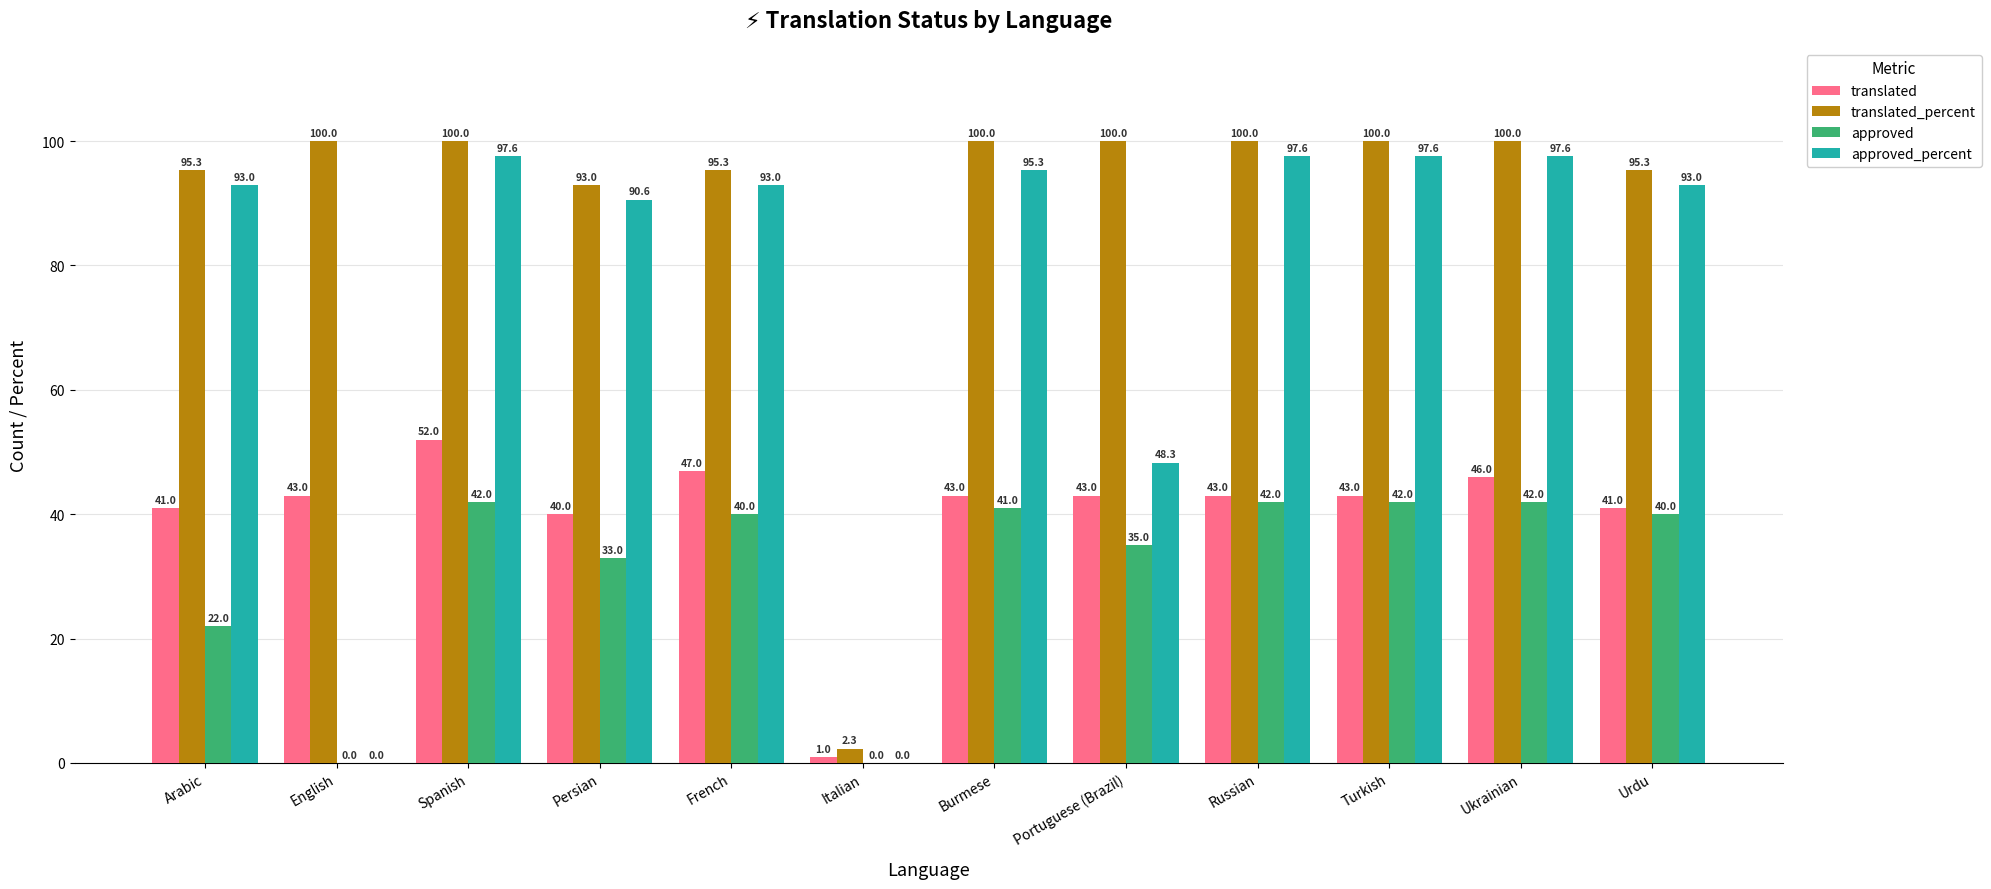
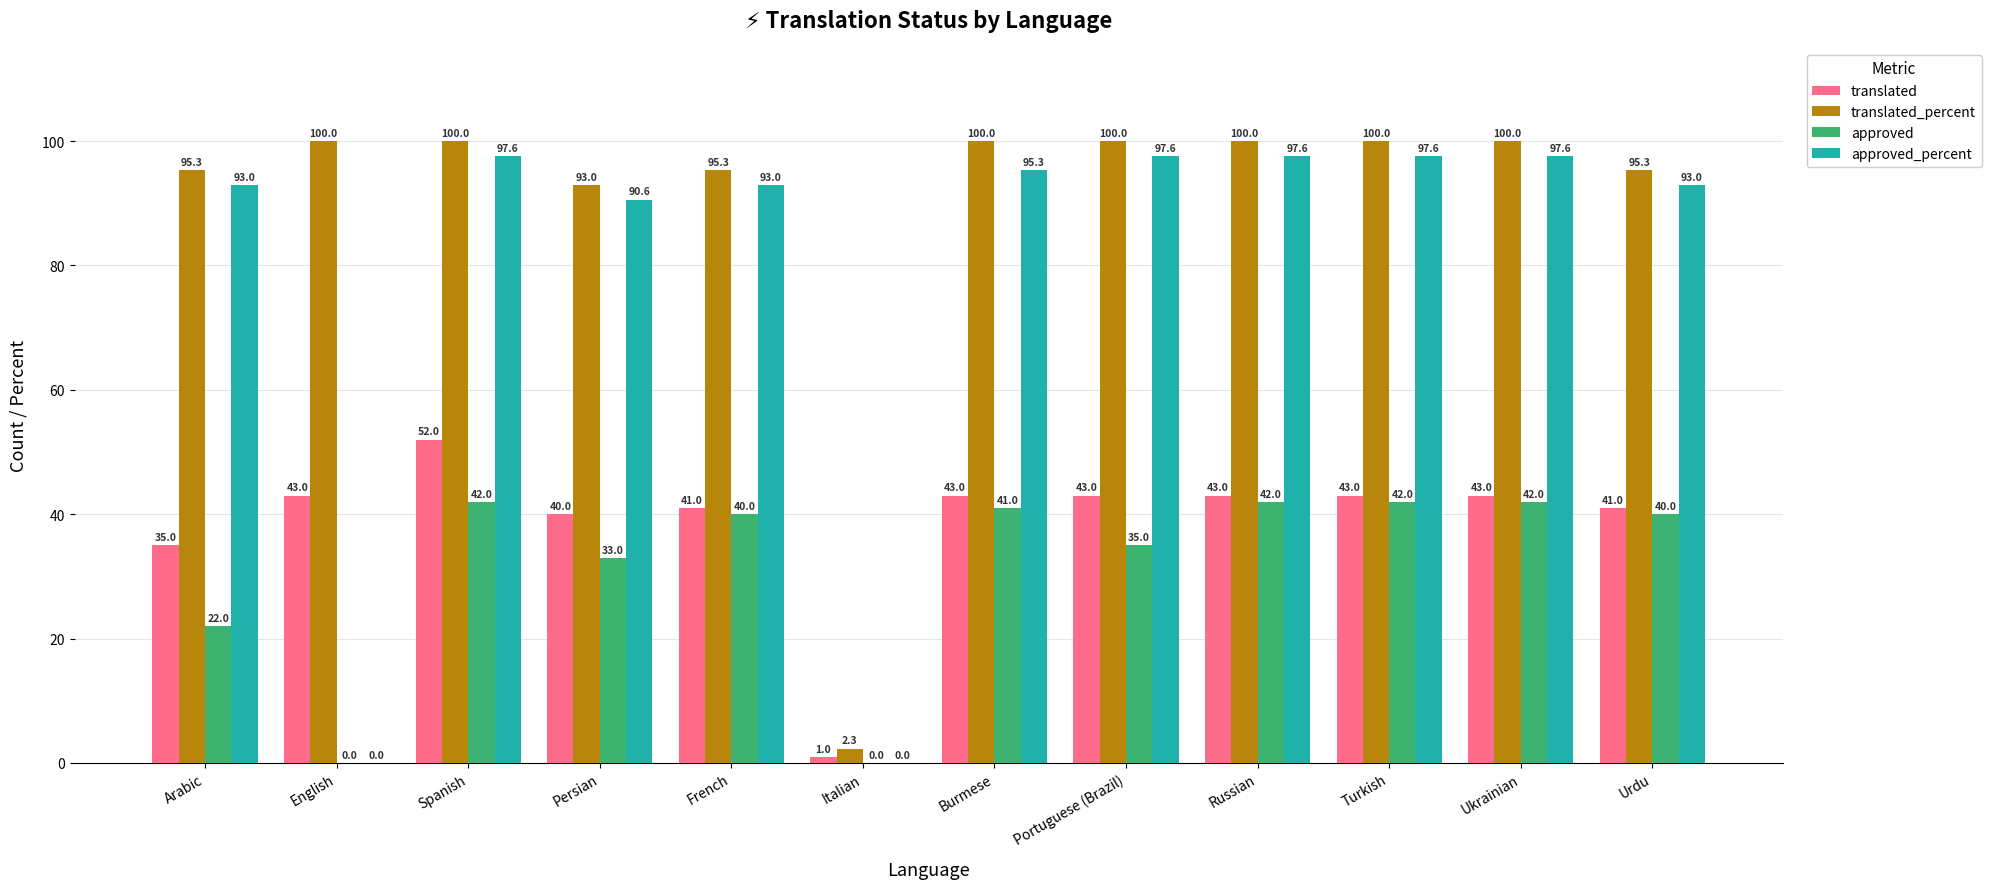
  {
    "translated": {
-     "Arabic": 41.0,
+     "Arabic": 35.0,
      "English": 43.0,
      "Spanish": 52.0,
      "Persian": 40.0,
-     "French": 47.0,
+     "French": 41.0,
      "Italian": 1.0,
      "Burmese": 43.0,
      "Portuguese (Brazil)": 43.0,
      "Russian": 43.0,
      "Turkish": 43.0,
-     "Ukrainian": 46.0,
+     "Ukrainian": 43.0,
      "Urdu": 41.0
    },
    "translated_percent": {
      "Arabic": 95.3,
      "English": 100.0,
      "Spanish": 100.0,
      "Persian": 93.0,
      "French": 95.3,
      "Italian": 2.3,
      "Burmese": 100.0,
      "Portuguese (Brazil)": 100.0,
      "Russian": 100.0,
      "Turkish": 100.0,
      "Ukrainian": 100.0,
      "Urdu": 95.3
    },
    "approved": {
      "Arabic": 22.0,
      "English": 0.0,
      "Spanish": 42.0,
      "Persian": 33.0,
      "French": 40.0,
      "Italian": 0.0,
      "Burmese": 41.0,
      "Portuguese (Brazil)": 35.0,
      "Russian": 42.0,
      "Turkish": 42.0,
      "Ukrainian": 42.0,
      "Urdu": 40.0
    },
    "approved_percent": {
      "Arabic": 93.0,
      "English": 0.0,
      "Spanish": 97.6,
      "Persian": 90.6,
      "French": 93.0,
      "Italian": 0.0,
      "Burmese": 95.3,
-     "Portuguese (Brazil)": 48.3,
+     "Portuguese (Brazil)": 97.6,
      "Russian": 97.6,
      "Turkish": 97.6,
      "Ukrainian": 97.6,
      "Urdu": 93.0
    }
  }
